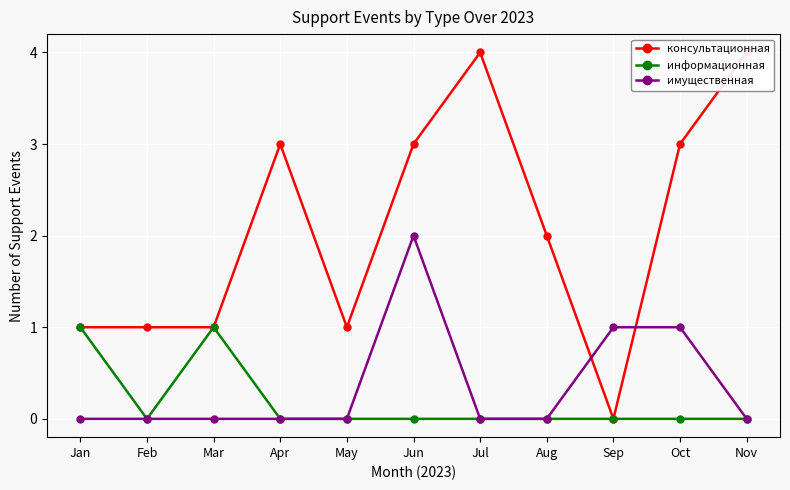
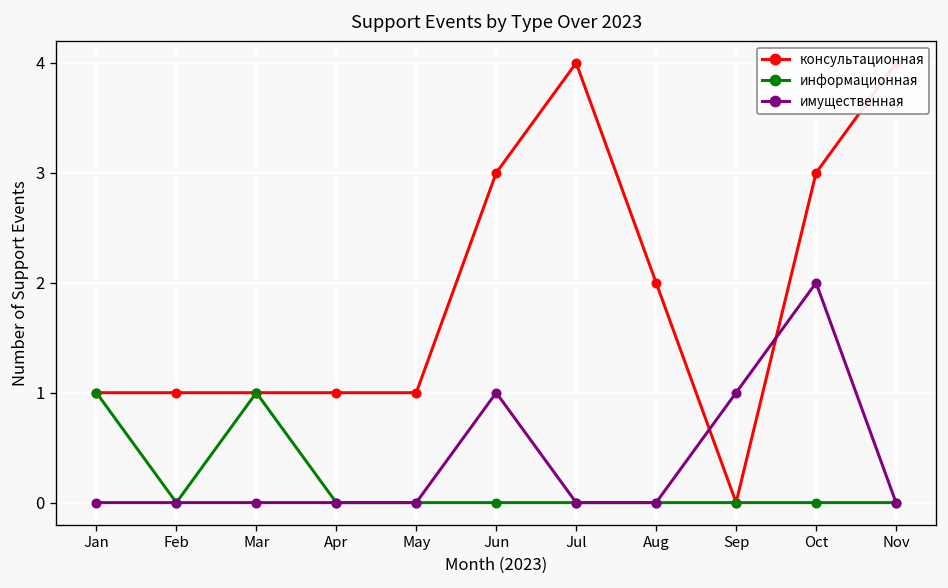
  {
    "консультационная": {
      "Feb": 1,
-     "Apr": 3,
+     "Apr": 1,
      "May": 1,
      "Jun": 3,
      "Jul": 4,
      "Aug": 2,
      "Oct": 3
    },
    "информационная": {
      "Jun": 0,
      "Oct": 0
    },
    "имущественная": {
      "Jan": 0,
      "Mar": 0,
-     "Jun": 2,
+     "Jun": 1,
      "Sep": 1,
-     "Oct": 1
+     "Oct": 2
    }
  }
